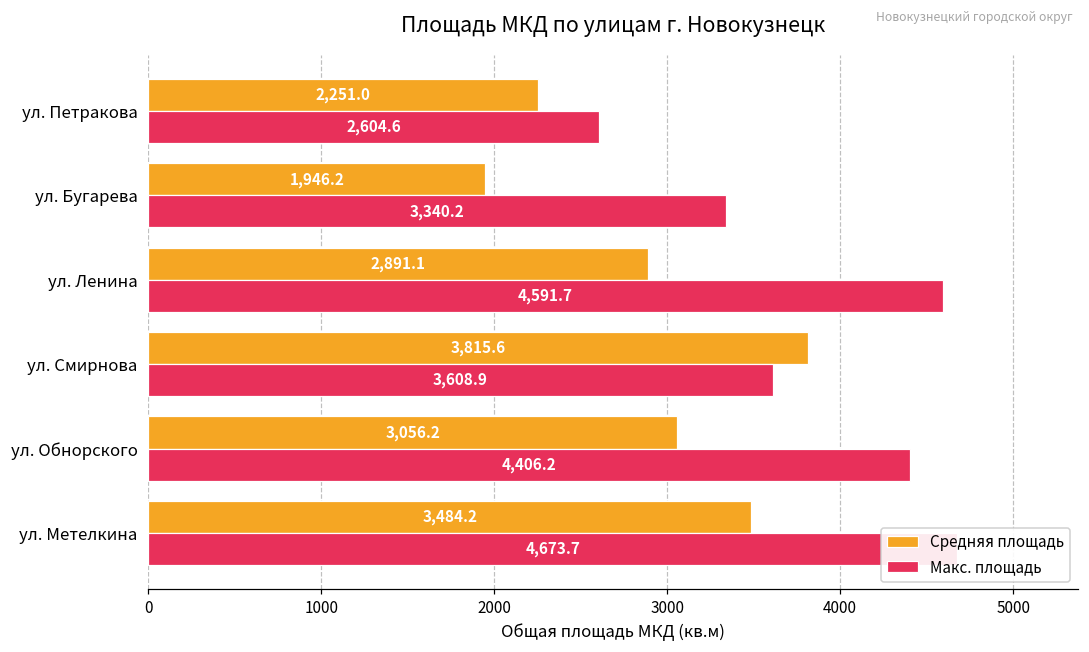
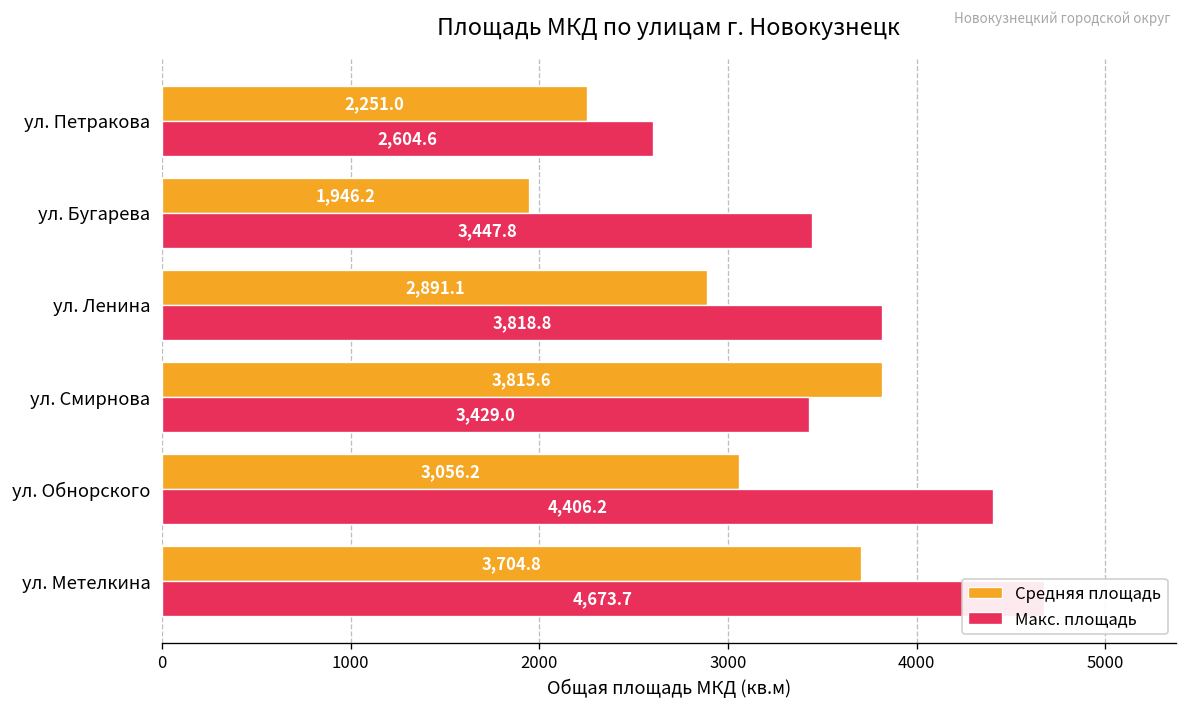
  {
    "Средняя площадь": {
      "ул. Петракова": "2,251.0",
      "ул. Бугарева": "1,946.2",
      "ул. Ленина": "2,891.1",
      "ул. Смирнова": "3,815.6",
      "ул. Обнорского": "3,056.2",
-     "ул. Метелкина": "3,484.2"
+     "ул. Метелкина": "3,704.8"
    },
    "Макс. площадь": {
      "ул. Петракова": "2,604.6",
-     "ул. Бугарева": "3,340.2",
-     "ул. Ленина": "4,591.7",
-     "ул. Смирнова": "3,608.9",
+     "ул. Бугарева": "3,447.8",
+     "ул. Ленина": "3,818.8",
+     "ул. Смирнова": "3,429.0",
      "ул. Обнорского": "4,406.2"
    }
  }
